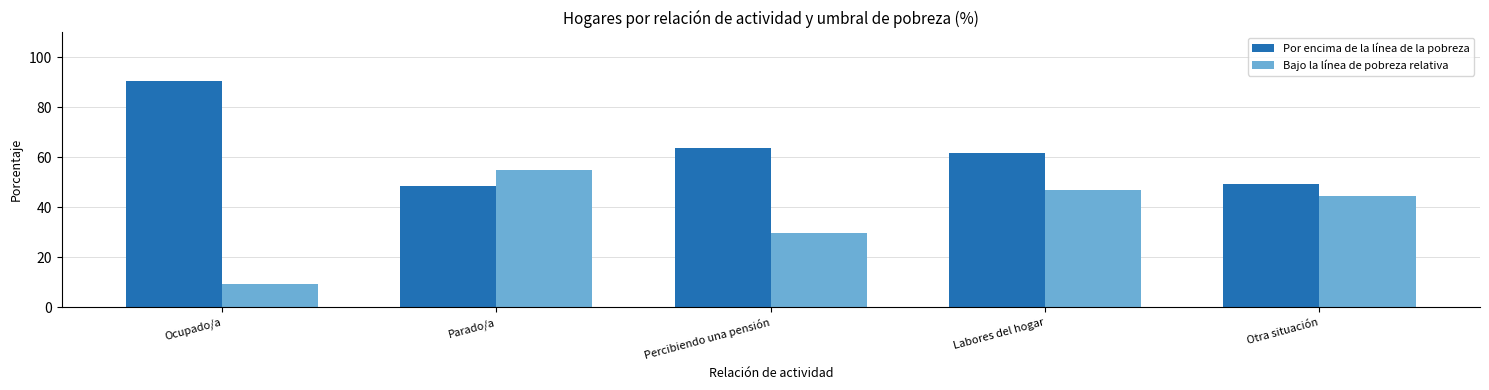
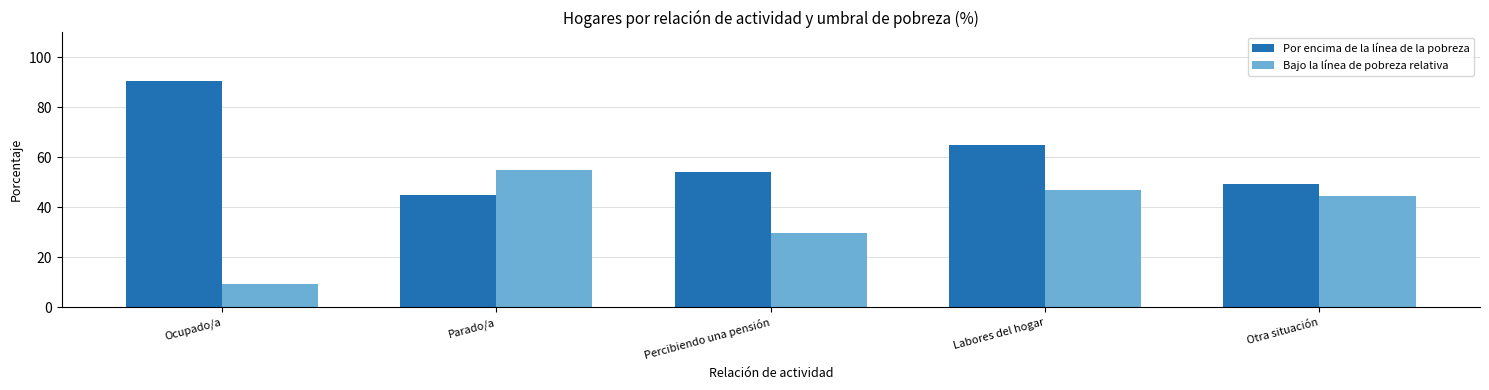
  {
    "Por encima de la línea de la pobreza": {
      "Ocupado/a": 91,
-     "Parado/a": 49,
-     "Percibiendo una pensión": 64,
-     "Labores del hogar": 62,
+     "Parado/a": 45,
+     "Percibiendo una pensión": 54,
+     "Labores del hogar": 65,
      "Otra situación": 49
    },
    "Bajo la línea de pobreza relativa": {
      "Ocupado/a": 9,
      "Parado/a": 55,
      "Percibiendo una pensión": 30,
      "Labores del hogar": 47,
      "Otra situación": 45
    }
  }
